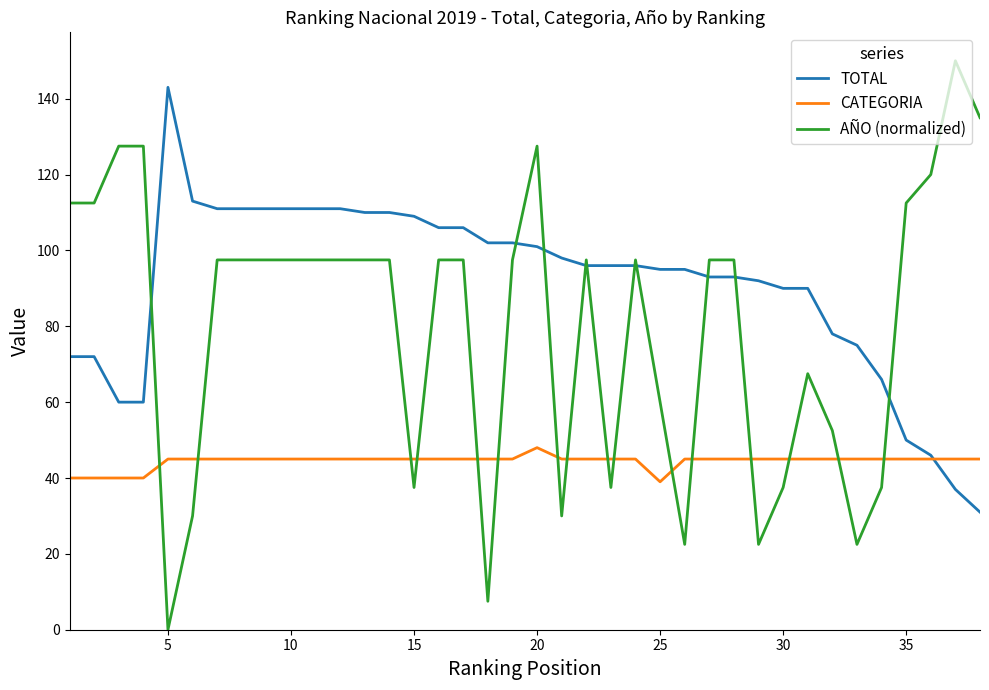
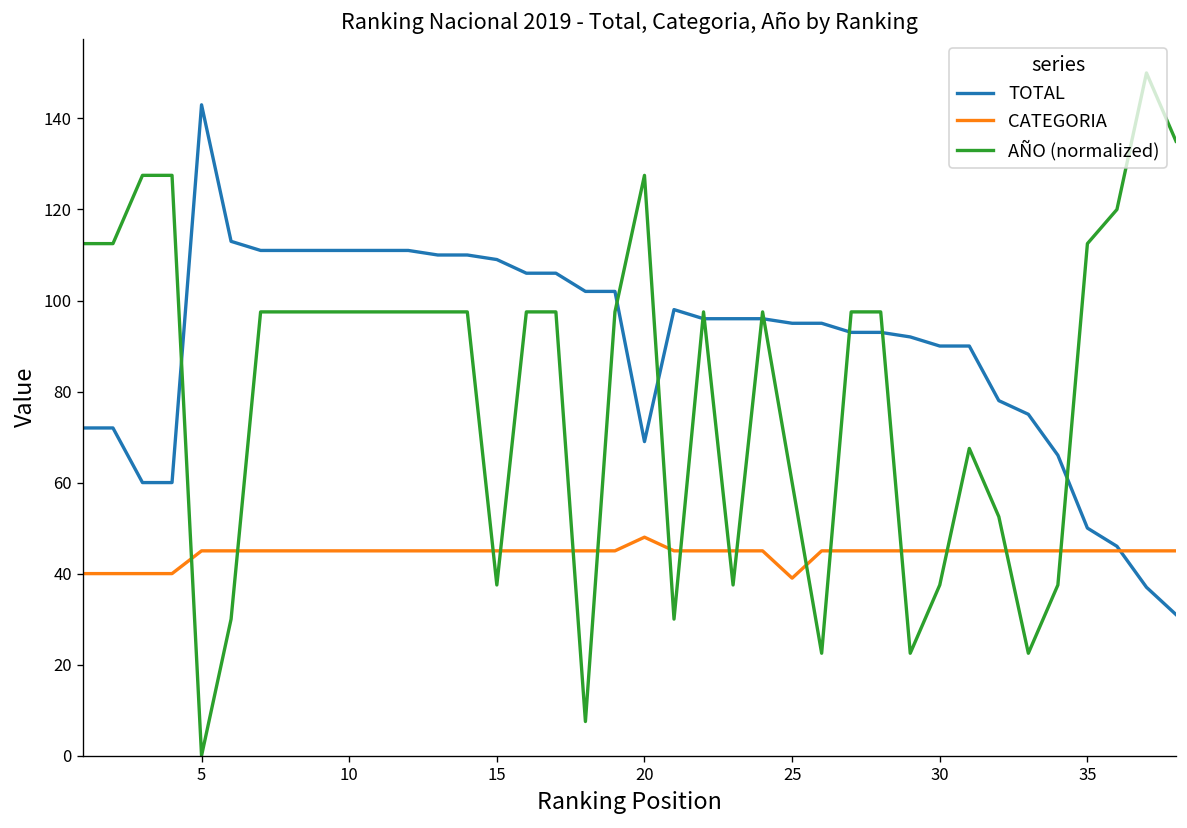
  {
    "TOTAL": {
      "5": 143,
      "10": 111,
      "15": 109,
-     "20": 101,
+     "20": 69,
      "25": 95,
      "30": 90,
      "35": 50
    },
    "CATEGORIA": {
      "5": 45,
      "10": 45,
      "15": 45,
      "20": 48,
      "25": 39,
      "30": 45,
      "35": 45
    },
    "AÑO (normalized)": {
      "5": 0,
      "10": 98,
      "15": 38,
      "20": 128,
      "25": 60,
      "30": 38,
      "35": 113
    }
  }
